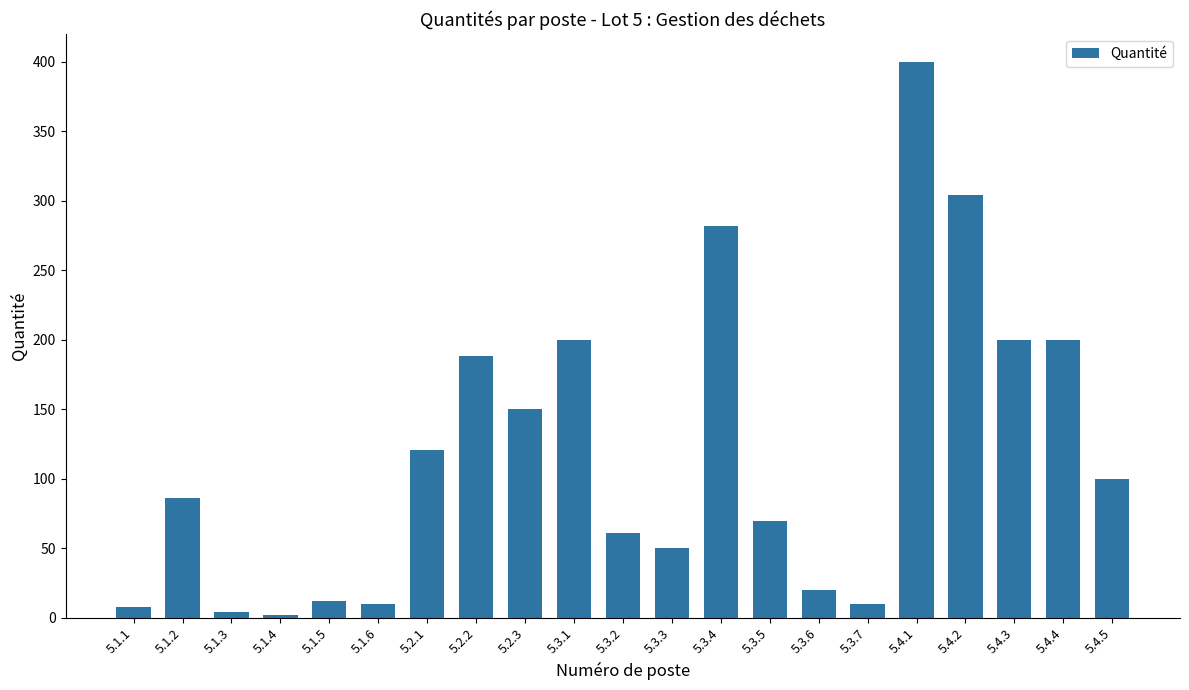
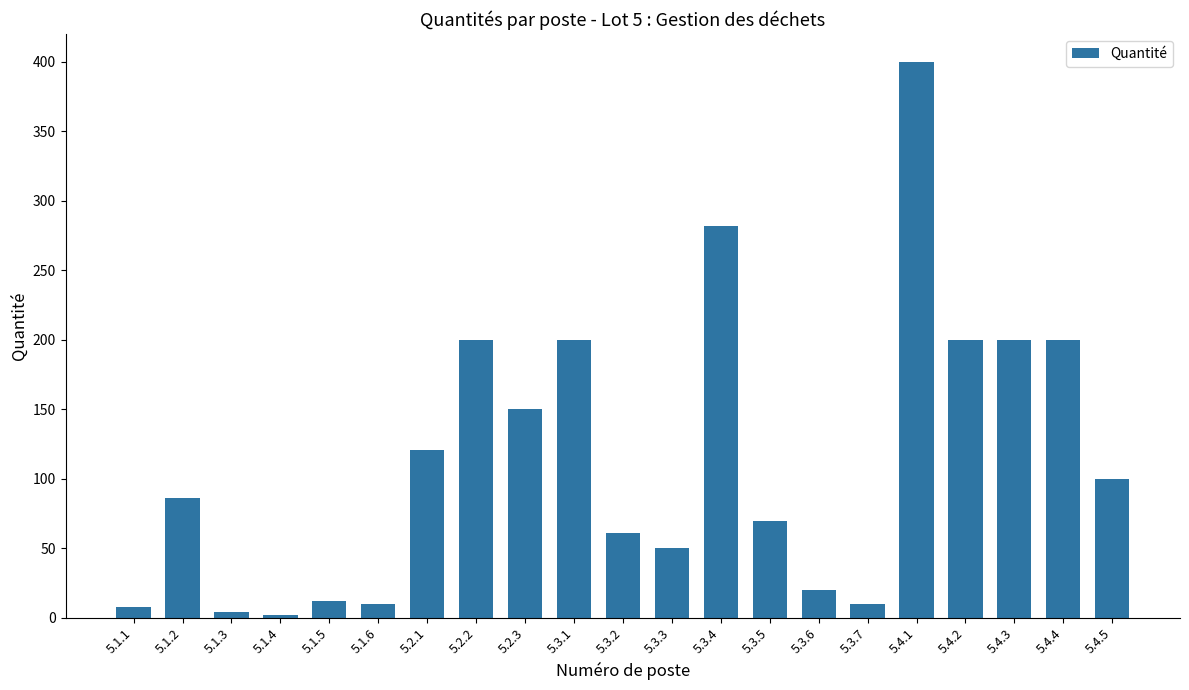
  {
    "5.1.1": 8,
    "5.1.2": 86,
    "5.1.3": 4,
    "5.1.4": 2,
    "5.1.5": 12,
    "5.1.6": 10,
    "5.2.1": 121,
-   "5.2.2": 188,
+   "5.2.2": 200,
    "5.2.3": 150,
    "5.3.1": 200,
    "5.3.2": 61,
    "5.3.3": 50,
    "5.3.4": 282,
    "5.3.5": 70,
    "5.3.6": 20,
    "5.3.7": 10,
    "5.4.1": 400,
-   "5.4.2": 304,
+   "5.4.2": 200,
    "5.4.3": 200,
    "5.4.4": 200,
    "5.4.5": 100
  }
